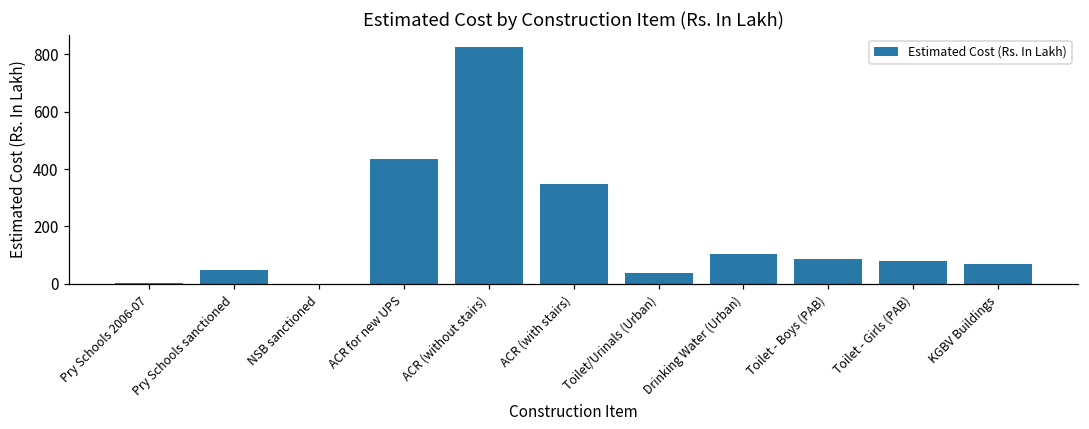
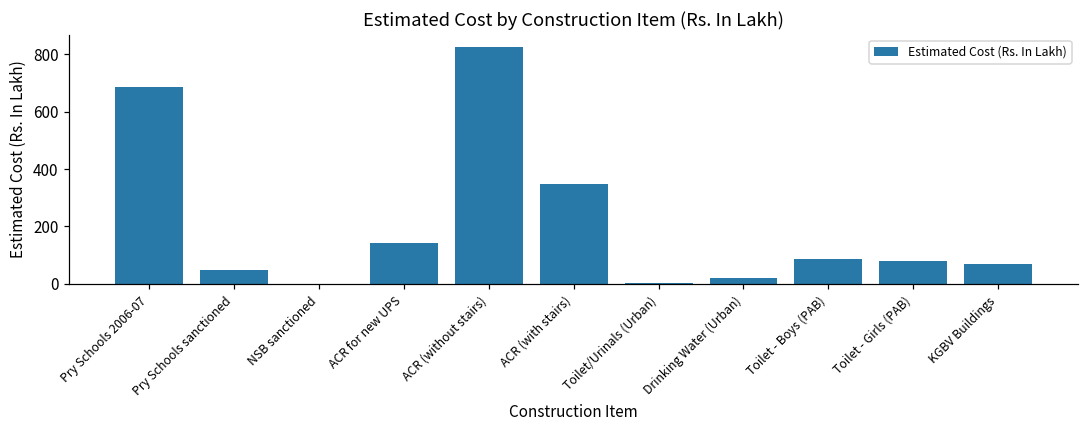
  {
-   "Pry Schools 2006-07": 0,
+   "Pry Schools 2006-07": 690,
    "Pry Schools sanctioned": 50,
-   "ACR for new UPS": 430,
+   "ACR for new UPS": 140,
    "ACR (without stairs)": 830,
    "ACR (with stairs)": 350,
-   "Toilet/Urinals (Urban)": 40,
-   "Drinking Water (Urban)": 100,
+   "Toilet/Urinals (Urban)": 0,
+   "Drinking Water (Urban)": 20,
    "Toilet - Boys (PAB)": 90,
    "Toilet - Girls (PAB)": 80,
    "KGBV Buildings": 70
  }
